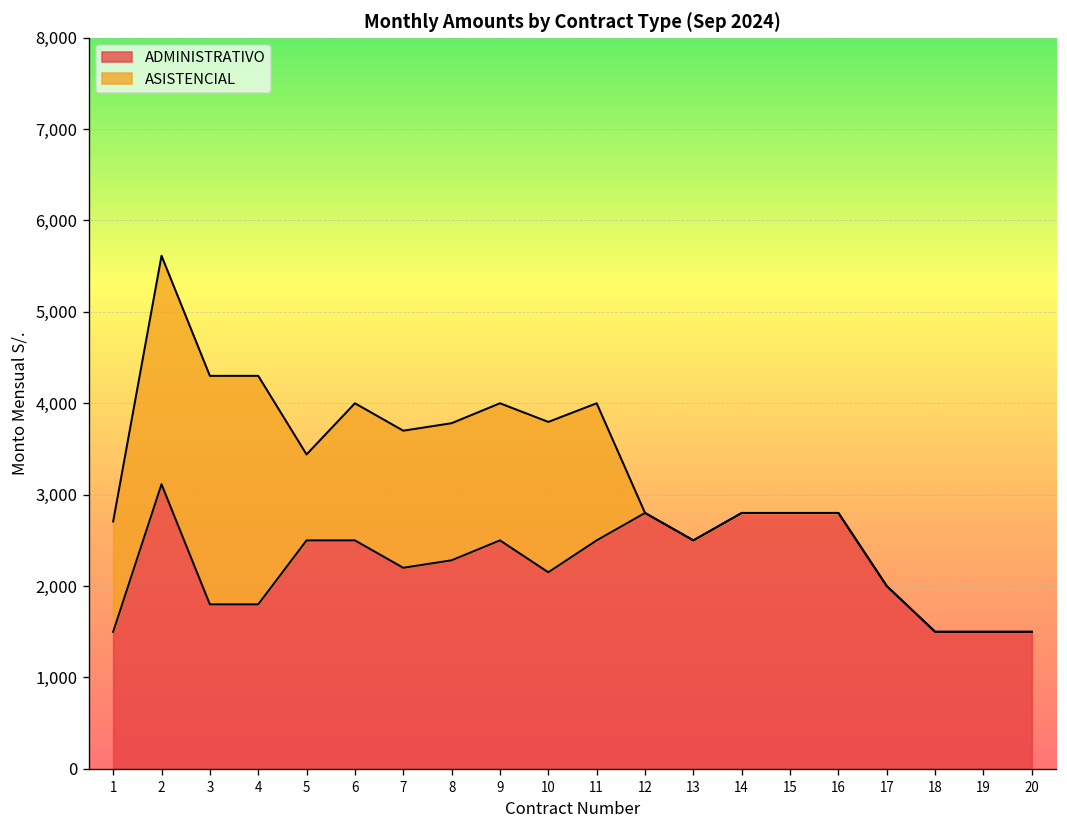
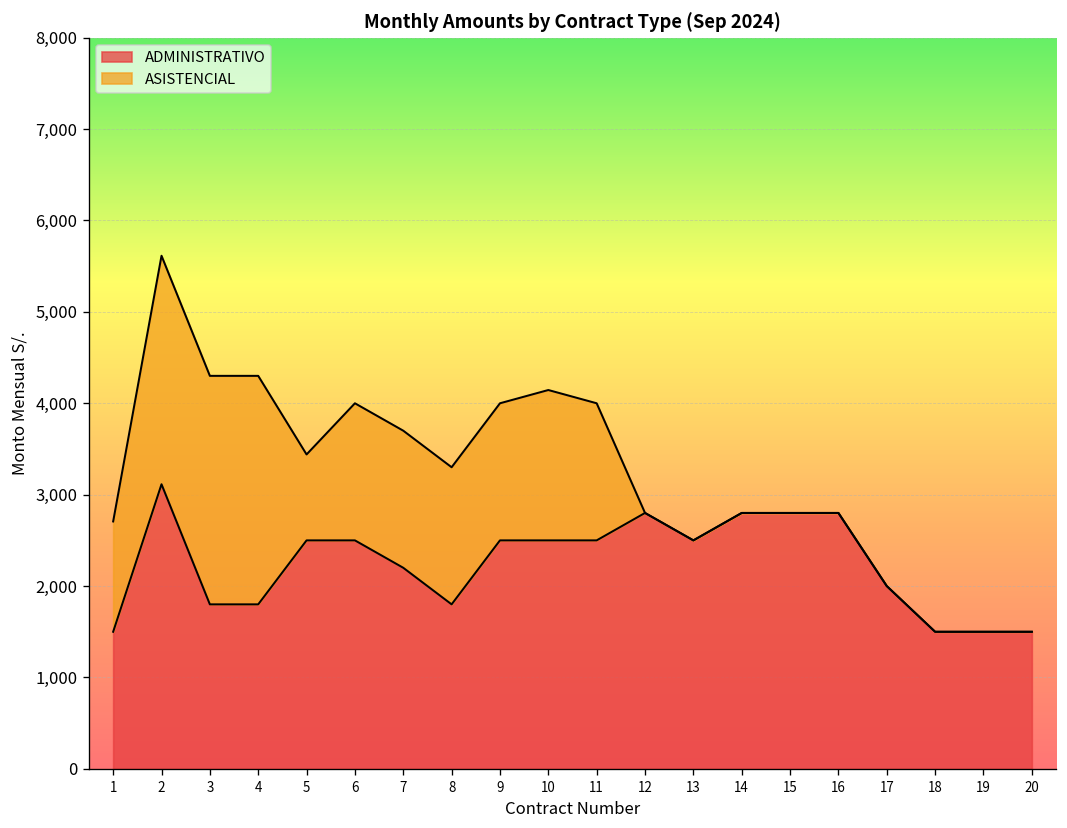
  {
    "ADMINISTRATIVO": {
      "1": "1,500",
      "2": "3,100",
      "3": "1,800",
      "4": "1,800",
      "5": "2,500",
      "6": "2,500",
      "7": "2,200",
-     "8": "2,300",
+     "8": "1,800",
      "9": "2,500",
-     "10": "2,200",
+     "10": "2,500",
      "11": "2,500"
    },
    "ASISTENCIAL": {
      "1": "1,200",
      "2": "2,500",
      "3": "2,500",
      "4": "2,500",
      "5": "900",
      "6": "1,500",
      "7": "1,500",
      "8": "1,500",
      "9": "1,500",
      "10": "1,600",
      "11": "1,500"
    }
  }
